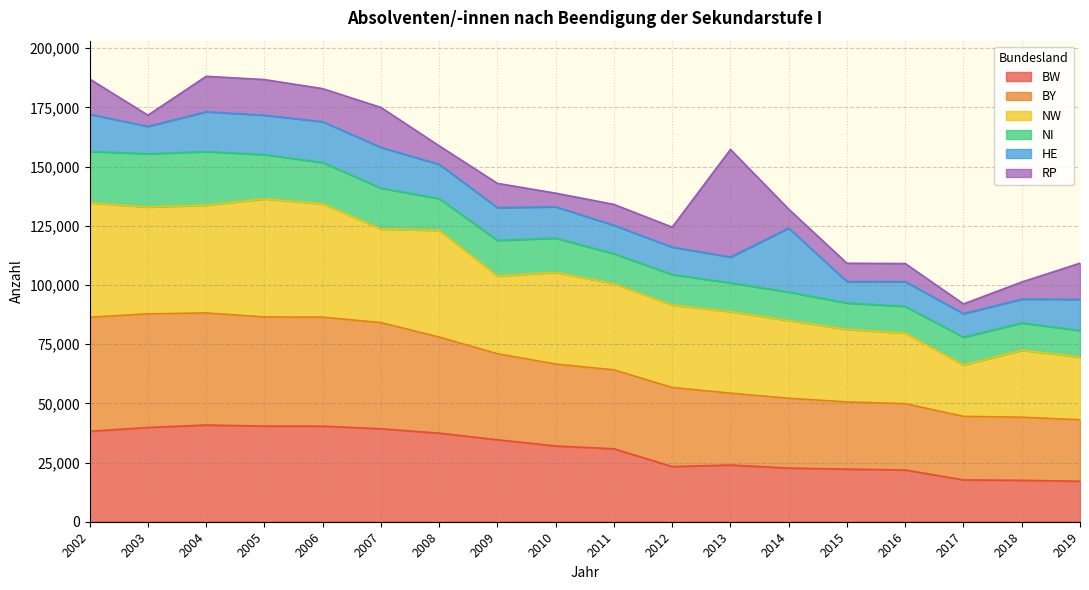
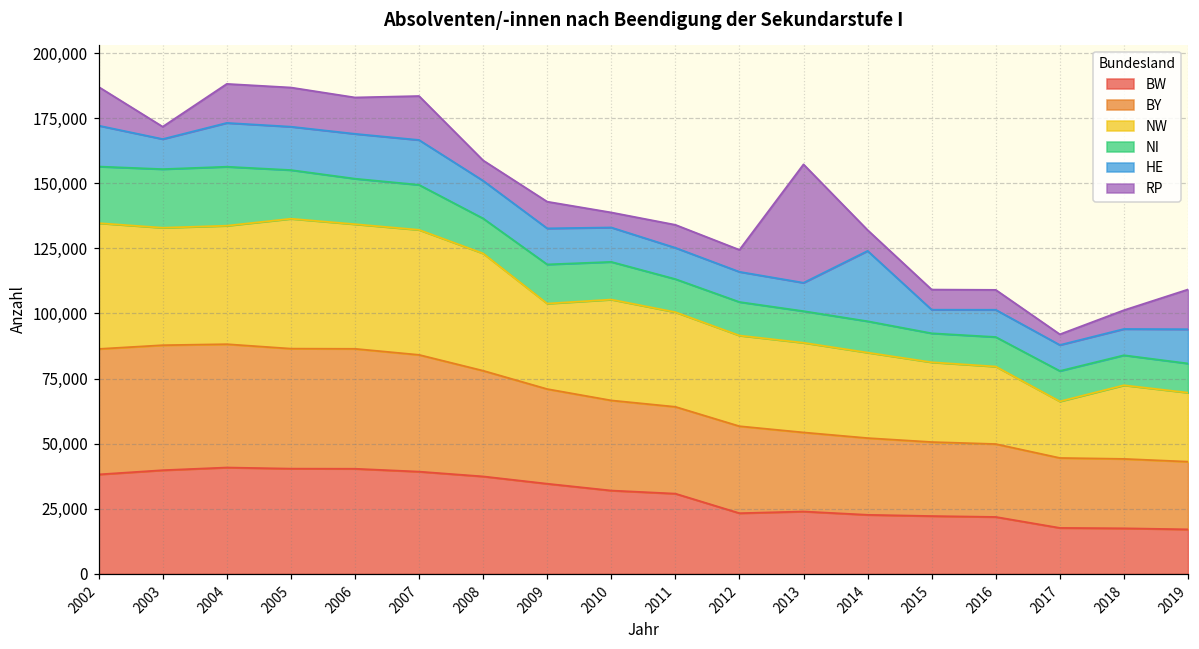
  {
    "NW": {
      "2002": "48,000",
      "2003": "45,000",
      "2004": "46,000",
      "2005": "50,000",
      "2006": "48,000",
-     "2007": "40,000",
+     "2007": "48,000",
      "2008": "45,000",
      "2009": "33,000",
      "2010": "39,000",
      "2011": "36,000",
      "2012": "35,000",
      "2013": "34,000",
      "2014": "33,000",
      "2015": "31,000",
      "2016": "30,000",
      "2017": "22,000",
      "2018": "28,000",
      "2019": "27,000"
    },
    "NI": {
      "2002": "22,000",
      "2003": "23,000",
      "2004": "23,000",
      "2005": "19,000",
      "2006": "17,000",
      "2007": "17,000",
      "2008": "13,000",
      "2009": "15,000",
      "2010": "14,000",
      "2011": "13,000",
      "2012": "13,000",
      "2013": "12,000",
      "2014": "12,000",
      "2015": "11,000",
      "2016": "11,000",
      "2017": "12,000",
      "2018": "12,000",
      "2019": "11,000"
    },
    "HE": {
      "2002": "16,000",
      "2003": "12,000",
      "2004": "17,000",
      "2005": "17,000",
      "2006": "17,000",
      "2007": "17,000",
      "2008": "14,000",
      "2009": "14,000",
      "2010": "13,000",
      "2011": "12,000",
      "2012": "12,000",
      "2013": "11,000",
      "2014": "27,000",
      "2015": "9,000",
      "2016": "10,000",
      "2017": "10,000",
      "2018": "10,000",
      "2019": "13,000"
    },
    "RP": {
      "2002": "15,000",
      "2003": "5,000",
      "2004": "15,000",
      "2005": "15,000",
      "2006": "14,000",
      "2007": "17,000",
      "2008": "8,000",
      "2009": "10,000",
      "2010": "6,000",
      "2011": "9,000",
      "2012": "8,000",
      "2013": "45,000",
      "2014": "8,000",
      "2015": "8,000",
      "2016": "8,000",
      "2017": "4,000",
      "2018": "7,000",
      "2019": "15,000"
    }
  }
